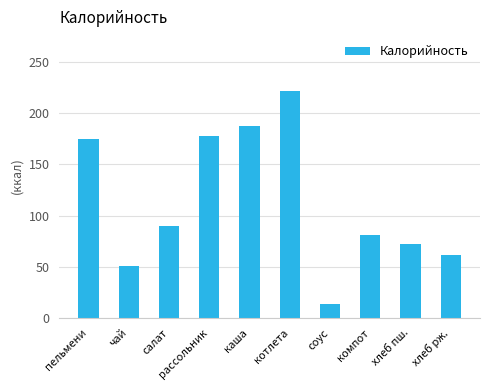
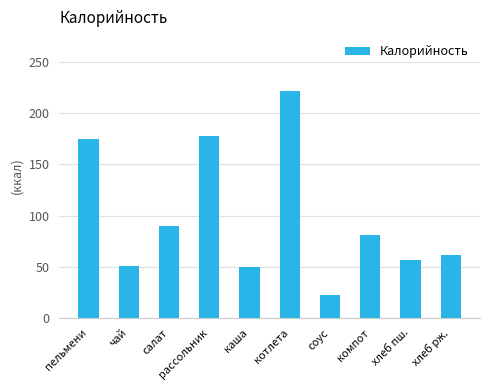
  {
    "пельмени": 175,
    "чай": 51,
    "салат": 89,
    "рассольник": 178,
-   "каша": 187,
+   "каша": 50,
    "котлета": 222,
-   "соус": 14,
+   "соус": 22,
    "компот": 81,
-   "хлеб пш.": 72,
+   "хлеб пш.": 56,
    "хлеб рж.": 61
  }
